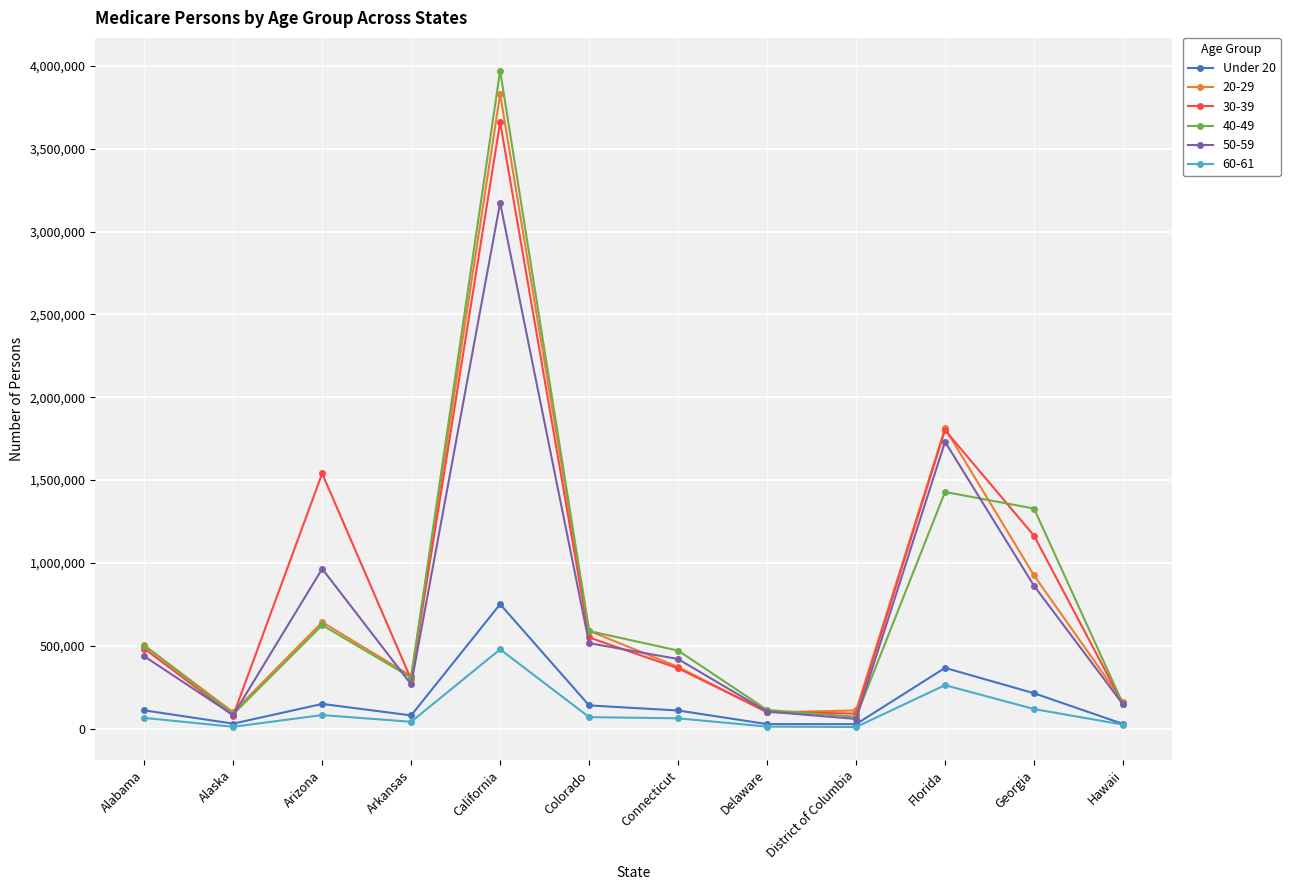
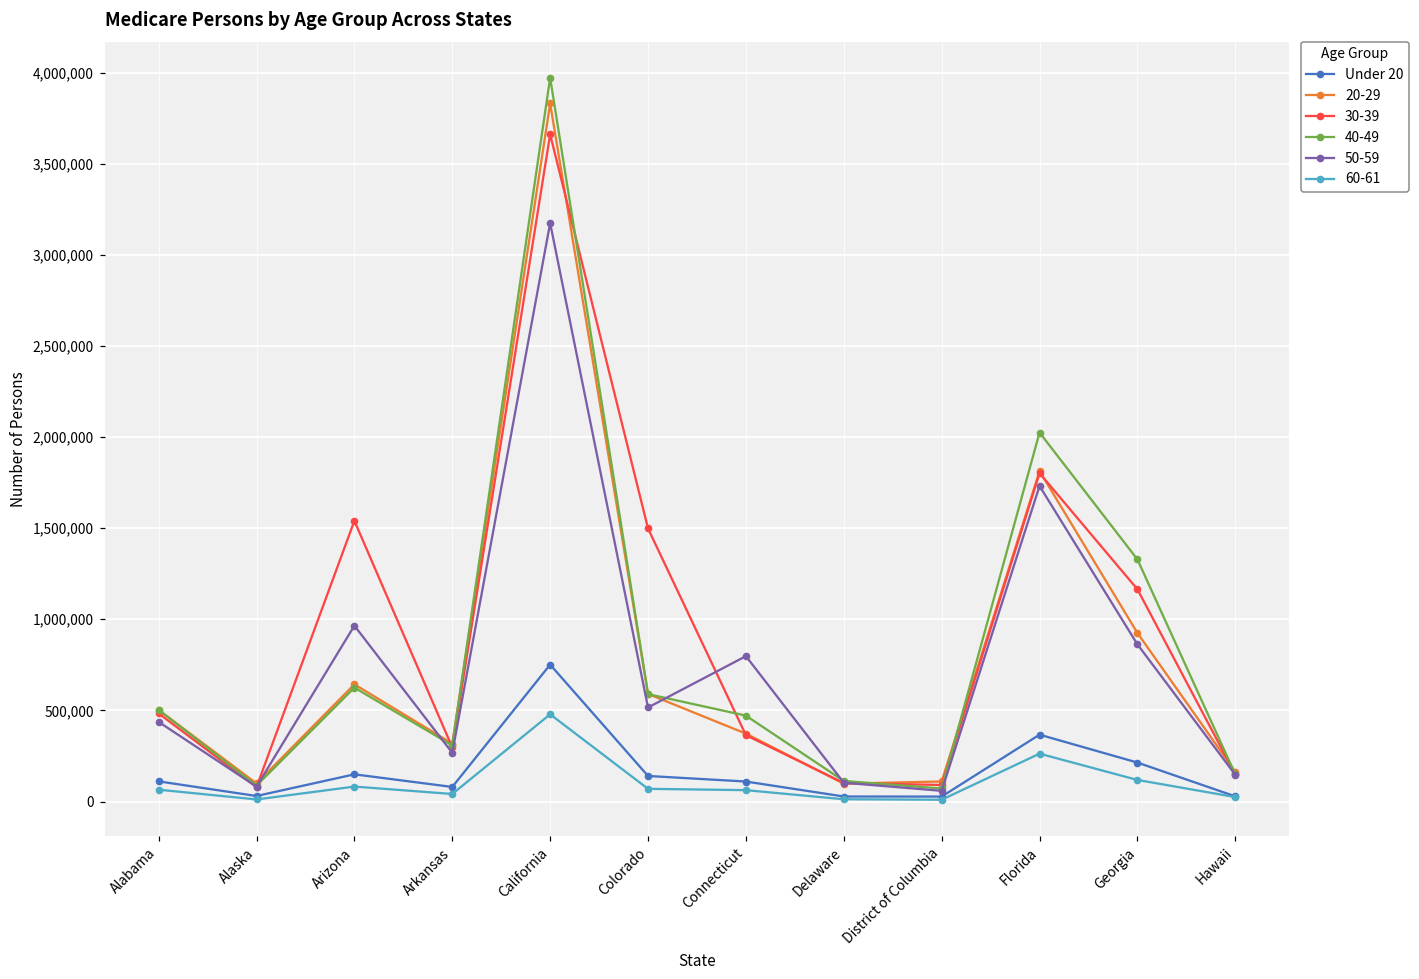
  {
    "20-29": {
      "Arizona": "640,000",
      "California": "3,830,000",
      "District of Columbia": "110,000",
      "Georgia": "920,000"
    },
    "30-39": {
      "Alabama": "480,000",
      "Arizona": "1,540,000",
      "California": "3,660,000",
-     "Colorado": "550,000",
+     "Colorado": "1,500,000",
      "District of Columbia": "90,000",
      "Georgia": "1,160,000"
    },
    "40-49": {
      "Arizona": "630,000",
      "California": "3,970,000",
      "Connecticut": "470,000",
-     "Florida": "1,430,000",
+     "Florida": "2,020,000",
      "Georgia": "1,330,000"
    },
    "50-59": {
      "Alabama": "440,000",
      "Arizona": "960,000",
      "Arkansas": "270,000",
      "California": "3,170,000",
      "Colorado": "520,000",
-     "Connecticut": "420,000",
+     "Connecticut": "800,000",
      "Florida": "1,730,000",
      "Georgia": "860,000"
    }
  }
